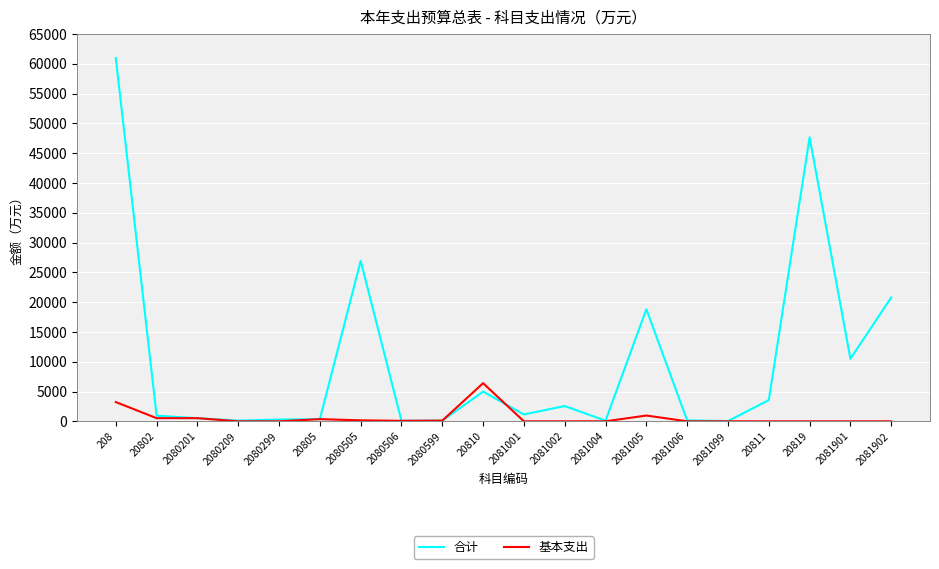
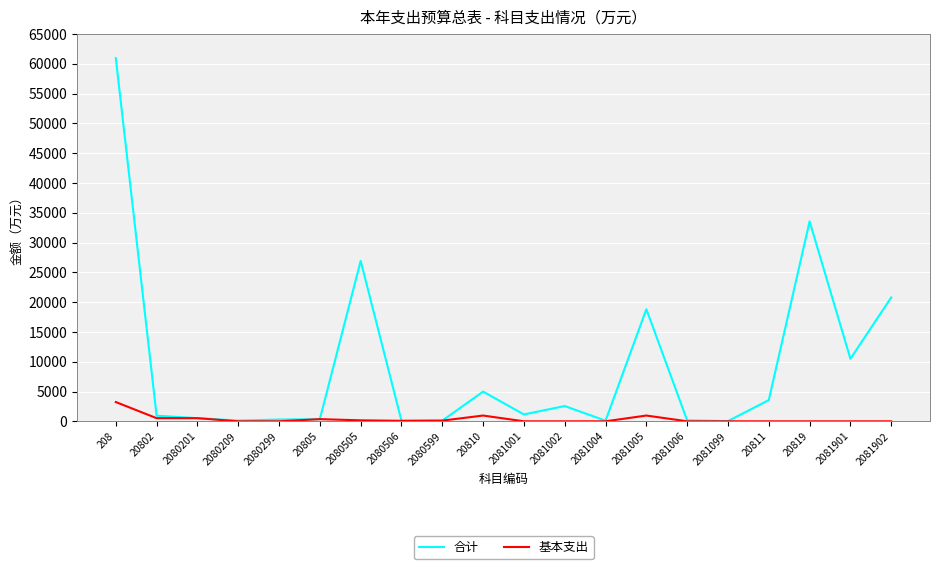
  {
    "合计": {
      "208": 61000,
      "2080505": 27000,
      "20810": 5000,
      "2081001": 1000,
      "2081002": 3000,
      "2081005": 19000,
      "20811": 4000,
-     "20819": 48000,
+     "20819": 34000,
      "2081901": 10000,
      "2081902": 21000
    },
    "基本支出": {
      "208": 3000,
      "2080505": 0,
-     "20810": 6000,
+     "20810": 1000,
      "2081001": 0,
      "2081002": 0,
      "2081005": 1000,
      "20811": 0,
      "20819": 0,
      "2081901": 0,
      "2081902": 0
    }
  }
